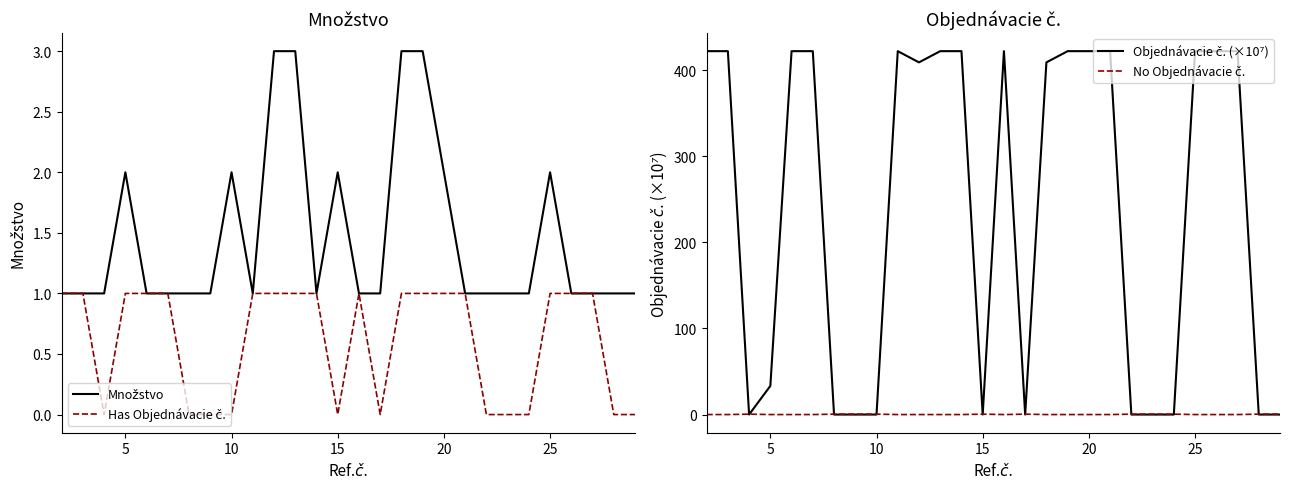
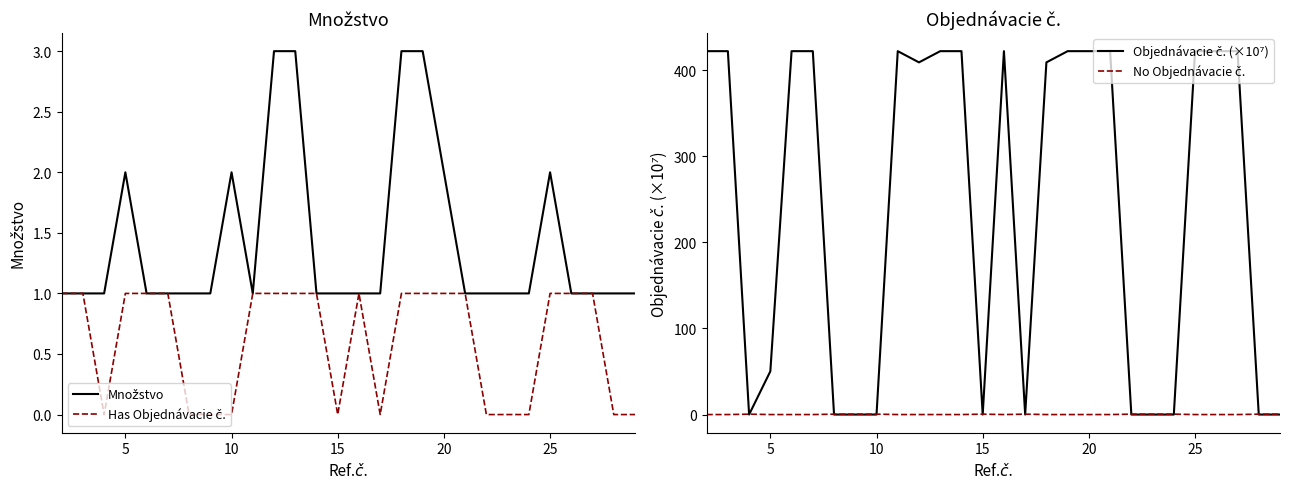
  {
    "Množstvo": {
      "Množstvo": {
        "5": 2,
        "10": 2,
-       "15": 2,
+       "15": 1,
        "20": 2,
        "25": 2
      },
      "Has Objednávacie č.": {
        "5": 1,
        "10": 0,
        "15": 0,
        "20": 1,
        "25": 1
      }
    },
    "Objednávacie č.": {
      "Objednávacie č. (×10⁷)": {
-       "5": 30,
+       "5": 50,
        "20": 420
      },
      "No Objednávacie č.": {
        "5": 0,
        "20": 0,
        "25": 0
      }
    }
  }
